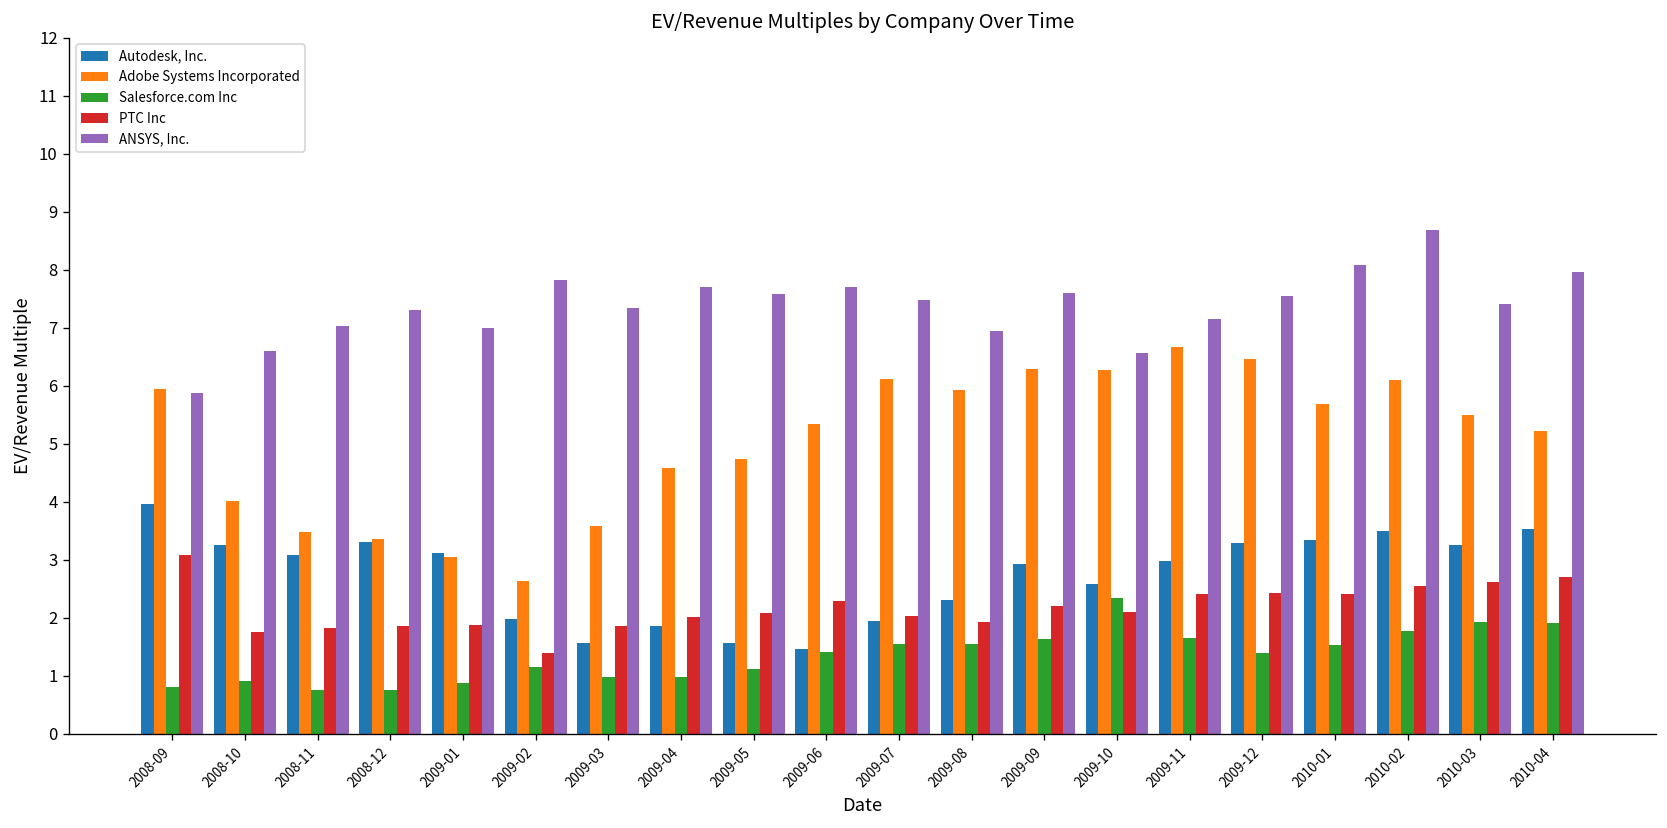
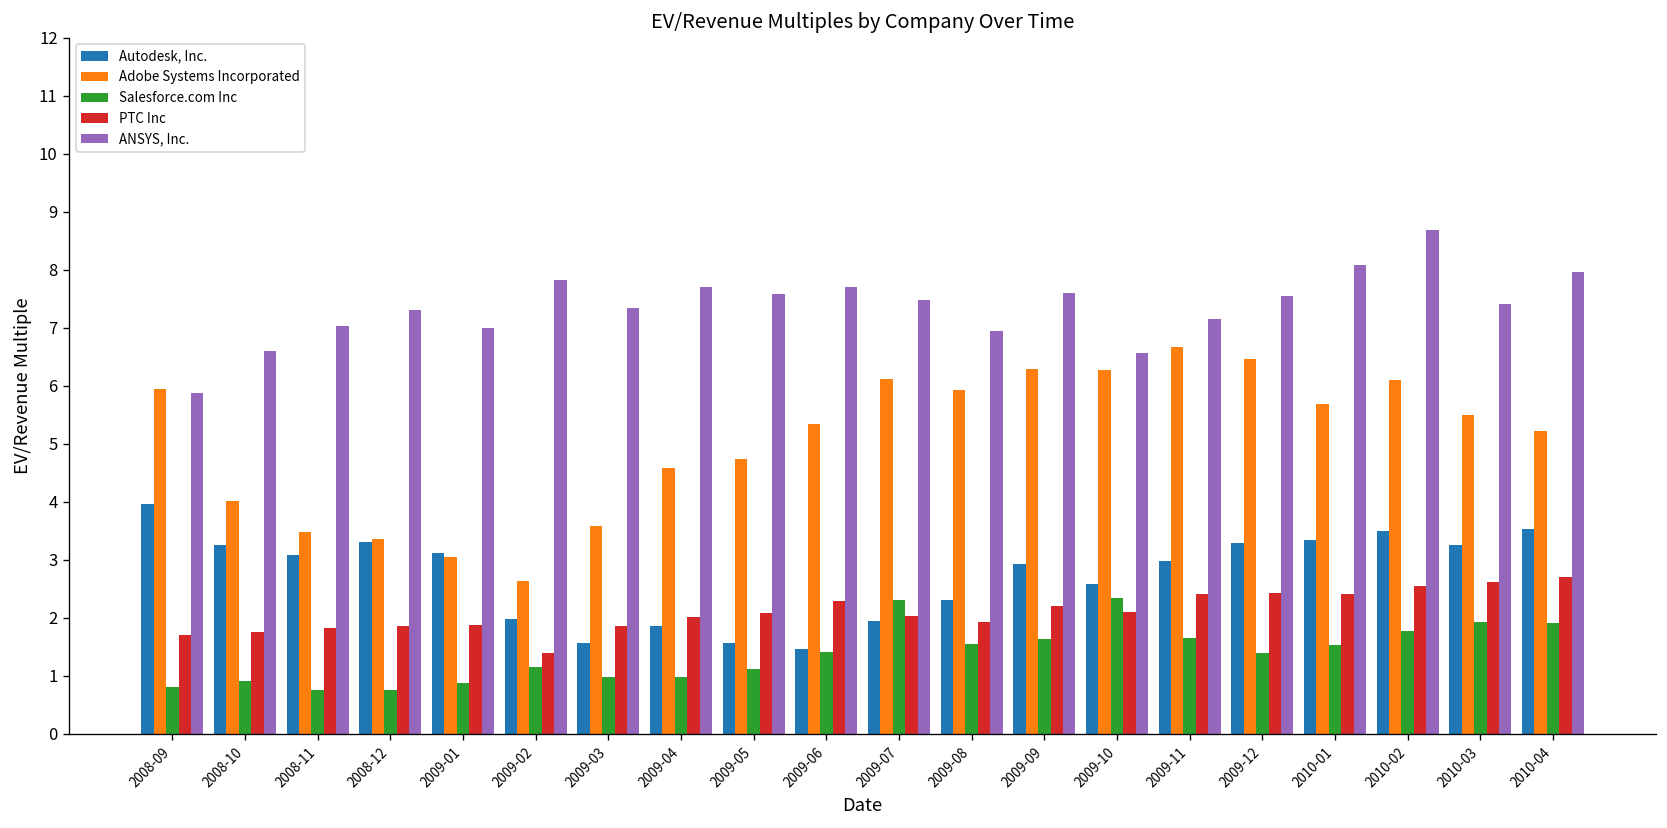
  {
    "Autodesk, Inc.": {
      "2008-09": 4.0,
      "2008-10": 3.3,
      "2008-11": 3.1,
      "2008-12": 3.3,
      "2009-01": 3.1,
      "2009-02": 2.0,
      "2009-03": 1.6,
      "2009-04": 1.9,
      "2009-05": 1.6,
      "2009-06": 1.5,
      "2009-07": 1.9,
      "2009-08": 2.3,
      "2009-09": 2.9,
      "2009-10": 2.6,
      "2009-11": 3.0,
      "2009-12": 3.3,
      "2010-01": 3.3,
      "2010-02": 3.5,
      "2010-03": 3.3,
      "2010-04": 3.5
    },
    "Adobe Systems Incorporated": {
      "2008-09": 5.9,
      "2008-10": 4.0,
      "2008-11": 3.5,
      "2008-12": 3.4,
      "2009-01": 3.0,
      "2009-02": 2.6,
      "2009-03": 3.6,
      "2009-04": 4.6,
      "2009-05": 4.7,
      "2009-06": 5.3,
      "2009-07": 6.1,
      "2009-08": 5.9,
      "2009-09": 6.3,
      "2009-10": 6.3,
      "2009-11": 6.7,
      "2009-12": 6.5,
      "2010-01": 5.7,
      "2010-02": 6.1,
      "2010-03": 5.5,
      "2010-04": 5.2
    },
    "Salesforce.com Inc": {
      "2008-09": 0.8,
      "2008-10": 0.9,
      "2008-11": 0.8,
      "2008-12": 0.8,
      "2009-01": 0.9,
      "2009-02": 1.2,
      "2009-03": 1.0,
      "2009-04": 1.0,
      "2009-05": 1.1,
      "2009-06": 1.4,
-     "2009-07": 1.6,
+     "2009-07": 2.3,
      "2009-08": 1.6,
      "2009-09": 1.6,
      "2009-10": 2.3,
      "2009-11": 1.7,
      "2009-12": 1.4,
      "2010-01": 1.5,
      "2010-02": 1.8,
      "2010-03": 1.9,
      "2010-04": 1.9
    },
    "PTC Inc": {
-     "2008-09": 3.1,
+     "2008-09": 1.7,
      "2008-10": 1.8,
      "2008-11": 1.8,
      "2008-12": 1.9,
      "2009-01": 1.9,
      "2009-02": 1.4,
      "2009-03": 1.9,
      "2009-04": 2.0,
      "2009-05": 2.1,
      "2009-06": 2.3,
      "2009-07": 2.0,
      "2009-08": 1.9,
      "2009-09": 2.2,
      "2009-10": 2.1,
      "2009-11": 2.4,
      "2009-12": 2.4,
      "2010-01": 2.4,
      "2010-02": 2.5,
      "2010-03": 2.6,
      "2010-04": 2.7
    },
    "ANSYS, Inc.": {
      "2008-09": 5.9,
      "2008-10": 6.6,
      "2008-11": 7.0,
      "2008-12": 7.3,
      "2009-01": 7.0,
      "2009-02": 7.8,
      "2009-03": 7.3,
      "2009-04": 7.7,
      "2009-05": 7.6,
      "2009-06": 7.7,
      "2009-07": 7.5,
      "2009-08": 6.9,
      "2009-09": 7.6,
      "2009-10": 6.6,
      "2009-11": 7.1,
      "2009-12": 7.5,
      "2010-01": 8.1,
      "2010-02": 8.7,
      "2010-03": 7.4,
      "2010-04": 8.0
    }
  }
